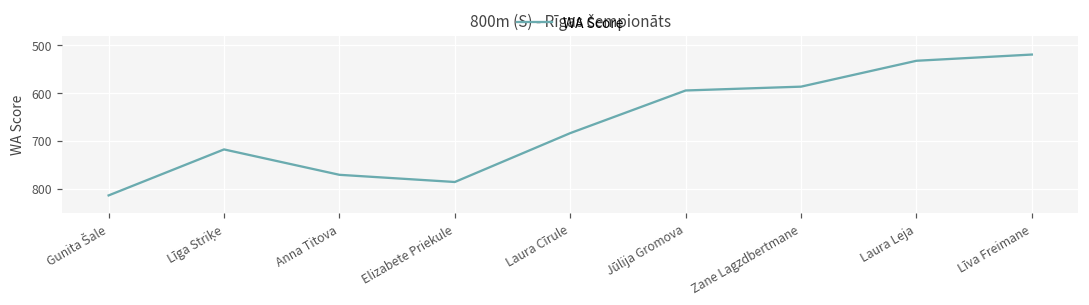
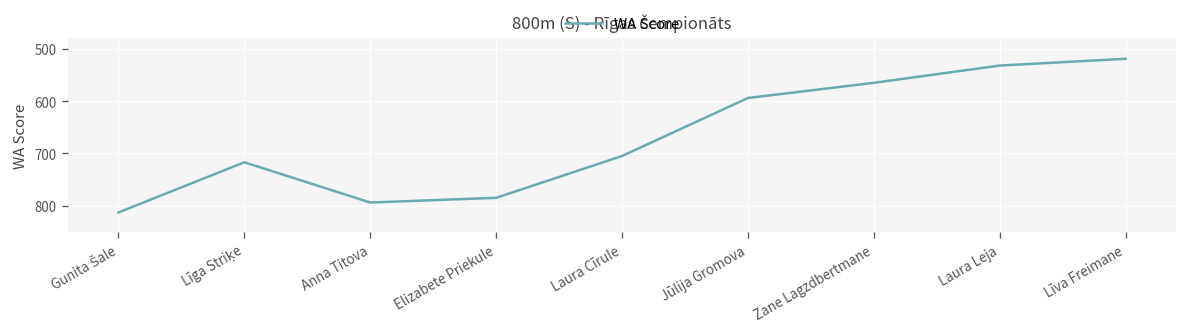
  {
    "Gunita Šale": 810,
    "Līga Striķe": 720,
-   "Anna Titova": 770,
+   "Anna Titova": 790,
    "Elizabete Priekule": 790,
-   "Laura Cīrule": 680,
+   "Laura Cīrule": 710,
    "Jūlija Gromova": 590,
-   "Zane Lagzdbertmane": 590,
+   "Zane Lagzdbertmane": 570,
    "Laura Leja": 530,
    "Līva Freimane": 520
  }
